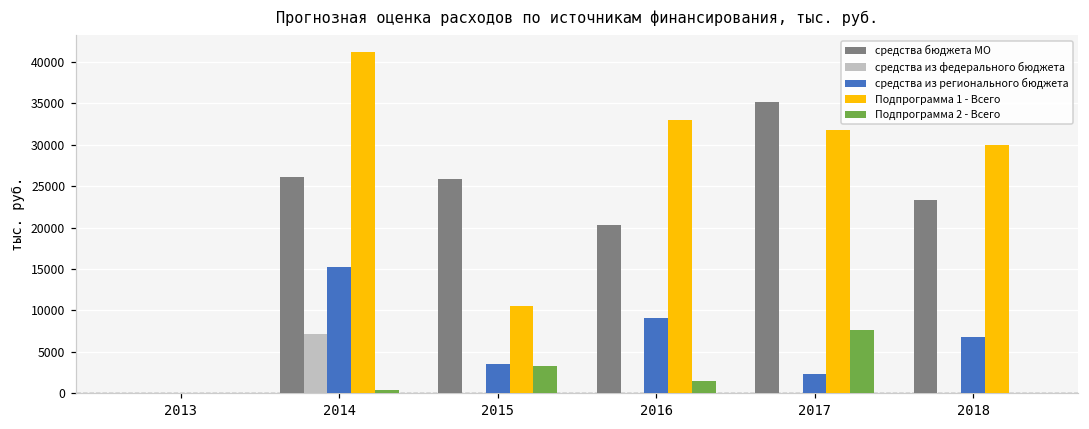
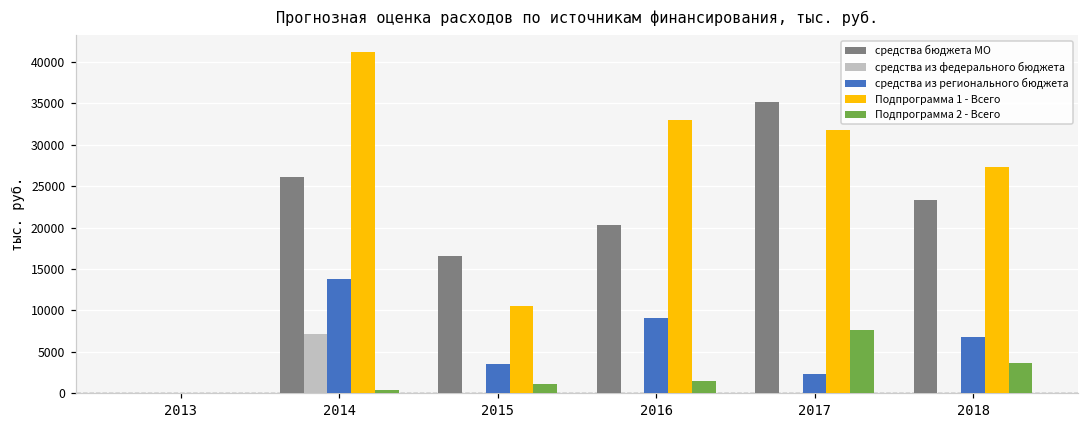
  {
    "средства бюджета МО": {
      "2013": 0,
      "2014": 26000,
-     "2015": 26000,
+     "2015": 17000,
      "2016": 20000,
      "2017": 35000,
      "2018": 23000
    },
    "средства из федерального бюджета": {
      "2013": 0,
      "2014": 7000,
      "2015": 0,
      "2016": 0,
      "2017": 0,
      "2018": 0
    },
    "средства из регионального бюджета": {
      "2013": 0,
-     "2014": 15000,
+     "2014": 14000,
      "2015": 3000,
      "2016": 9000,
      "2017": 2000,
      "2018": 7000
    },
    "Подпрограмма 1 - Всего": {
      "2013": 0,
      "2014": 41000,
      "2015": 11000,
      "2016": 33000,
      "2017": 32000,
-     "2018": 30000
+     "2018": 27000
    },
    "Подпрограмма 2 - Всего": {
      "2013": 0,
      "2014": 0,
-     "2015": 3000,
+     "2015": 1000,
      "2016": 1000,
      "2017": 8000,
-     "2018": 0
+     "2018": 4000
    }
  }
